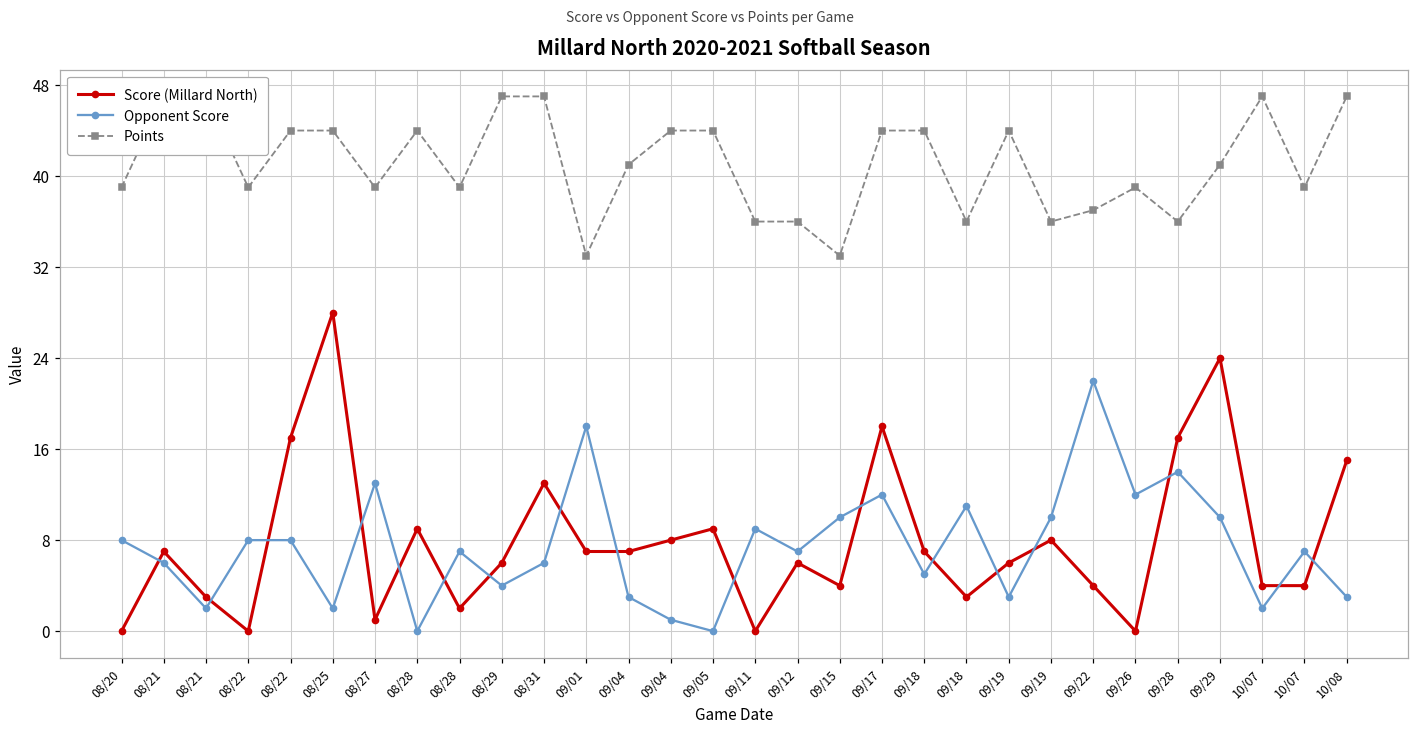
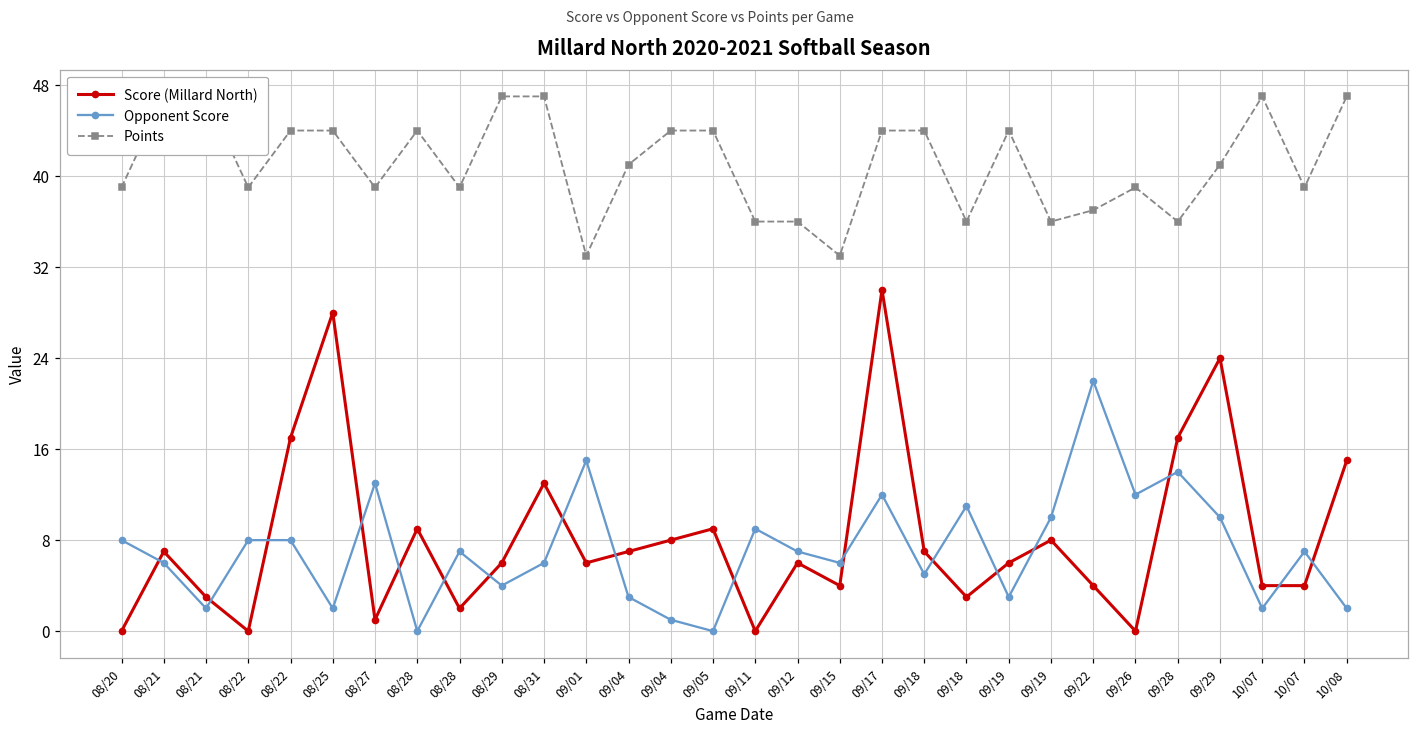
  {
    "Score (Millard North)": {
      "08/20": 0,
      "08/25": 28,
      "08/27": 1,
      "08/29": 6,
      "08/31": 13,
-     "09/01": 7,
+     "09/01": 6,
      "09/05": 9,
      "09/11": 0,
      "09/12": 6,
      "09/15": 4,
-     "09/17": 18,
+     "09/17": 30,
      "09/22": 4,
      "09/26": 0,
      "09/28": 17,
      "09/29": 24,
      "10/08": 15
    },
    "Opponent Score": {
      "08/20": 8,
      "08/25": 2,
      "08/27": 13,
      "08/29": 4,
      "08/31": 6,
-     "09/01": 18,
+     "09/01": 15,
      "09/05": 0,
      "09/11": 9,
      "09/12": 7,
-     "09/15": 10,
+     "09/15": 6,
      "09/17": 12,
      "09/22": 22,
      "09/26": 12,
      "09/28": 14,
      "09/29": 10,
-     "10/08": 3
+     "10/08": 2
    },
    "Points": {
      "08/20": 39,
      "08/25": 44,
      "08/27": 39,
      "08/29": 47,
      "08/31": 47,
      "09/01": 33,
      "09/05": 44,
      "09/11": 36,
      "09/12": 36,
      "09/15": 33,
      "09/17": 44,
      "09/22": 37,
      "09/26": 39,
      "09/28": 36,
      "09/29": 41,
      "10/08": 47
    }
  }
